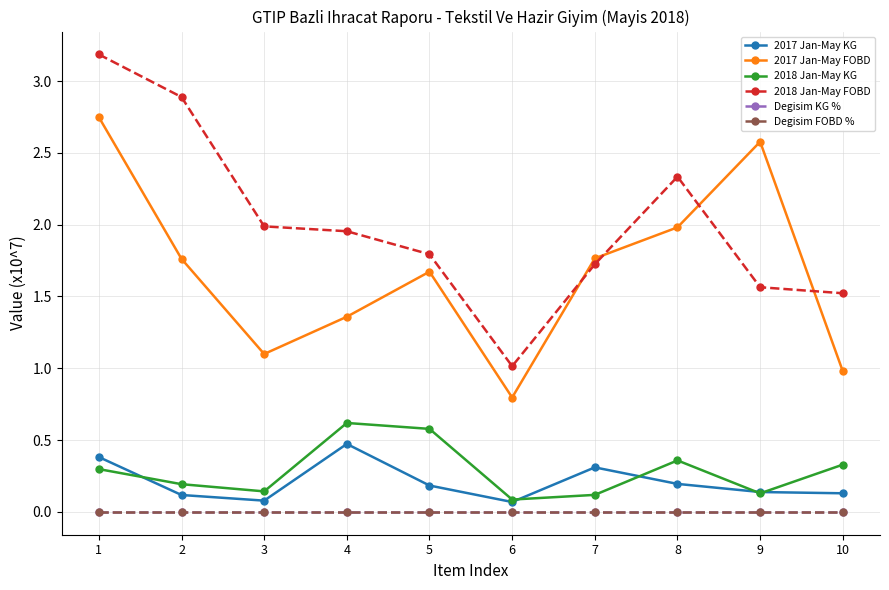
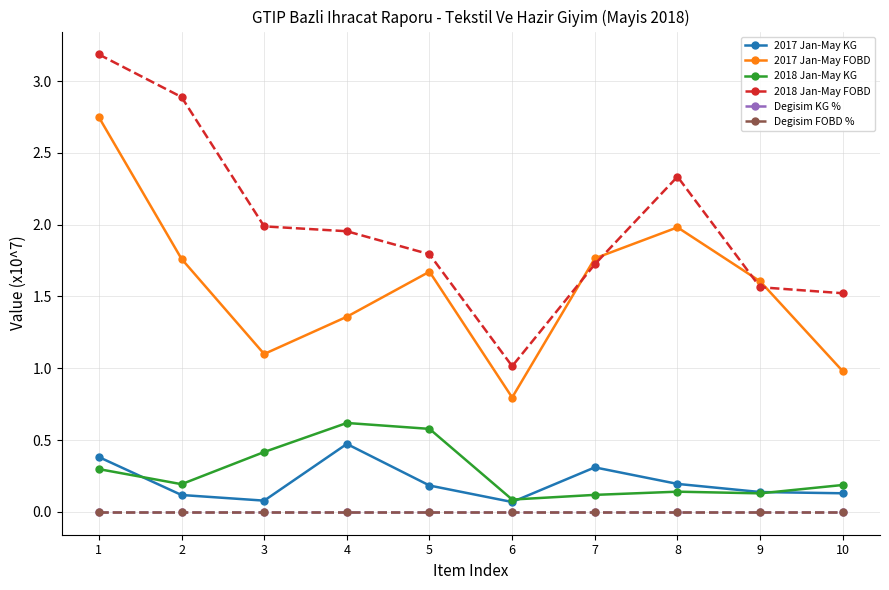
  {
    "2017 Jan-May KG": {
      "1": 0.38,
      "2": 0.12,
      "3": 0.08,
      "4": 0.47,
      "5": 0.18,
      "7": 0.31,
      "8": 0.19,
      "10": 0.13
    },
    "2017 Jan-May FOBD": {
      "1": 2.75,
      "2": 1.76,
      "3": 1.10,
      "4": 1.36,
      "5": 1.67,
      "6": 0.80,
      "7": 1.77,
      "8": 1.98,
-     "9": 2.58,
+     "9": 1.61,
      "10": 0.98
    },
    "2018 Jan-May KG": {
      "1": 0.30,
      "2": 0.19,
-     "3": 0.14,
+     "3": 0.42,
      "4": 0.62,
      "5": 0.58,
      "7": 0.12,
-     "8": 0.36,
-     "10": 0.33
+     "8": 0.14,
+     "10": 0.19
    },
    "2018 Jan-May FOBD": {
      "1": 3.19,
      "2": 2.89,
      "3": 1.99,
      "4": 1.95,
      "5": 1.79,
      "6": 1.01,
      "7": 1.72,
      "8": 2.33,
      "9": 1.56,
      "10": 1.52
    },
    "Degisim FOBD %": {
      "1": 0.00,
      "2": 0.00,
      "3": 0.00,
      "4": 0.00,
      "5": 0.00,
      "6": 0.00,
      "7": 0.00,
      "8": 0.00,
      "9": 0.00,
      "10": 0.00
    }
  }
